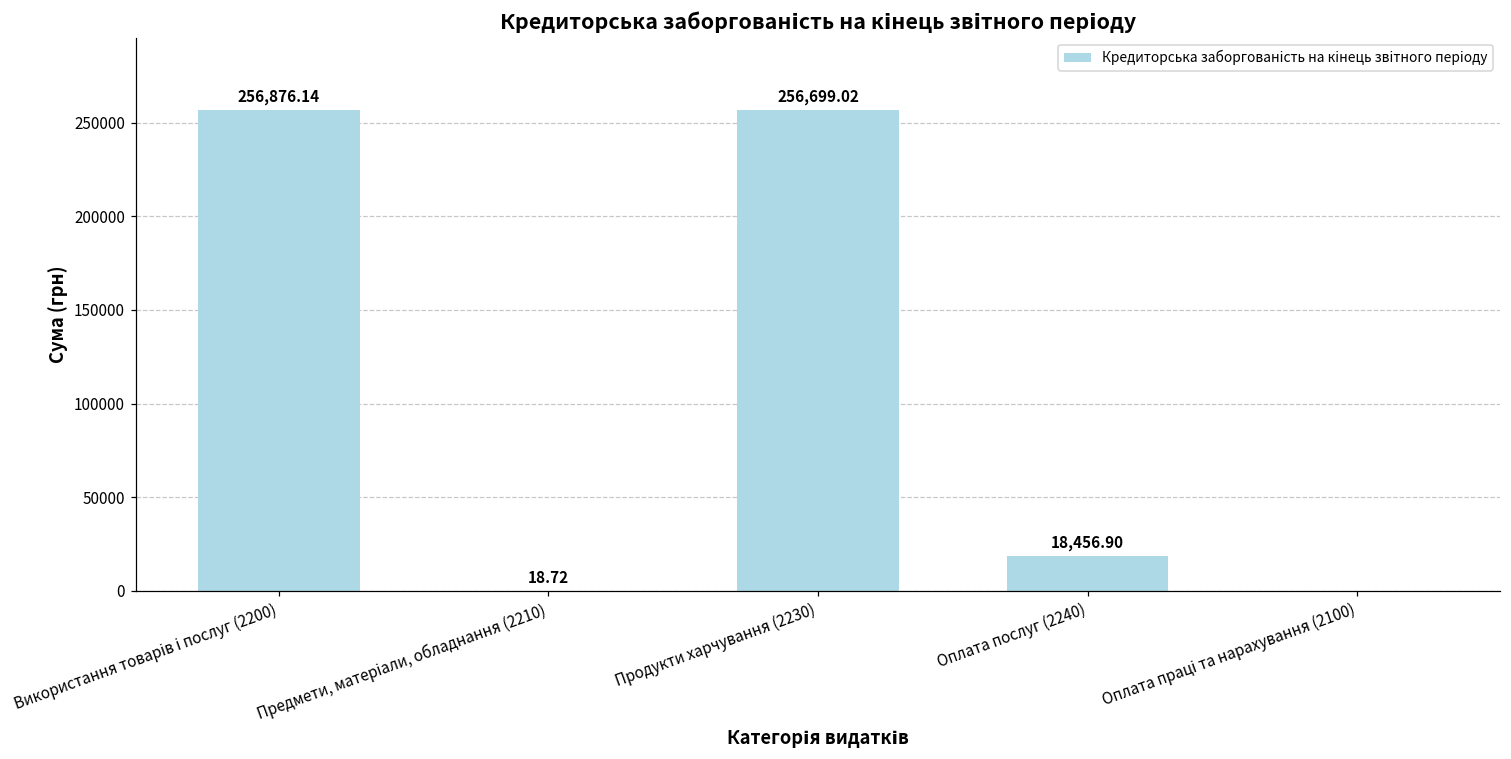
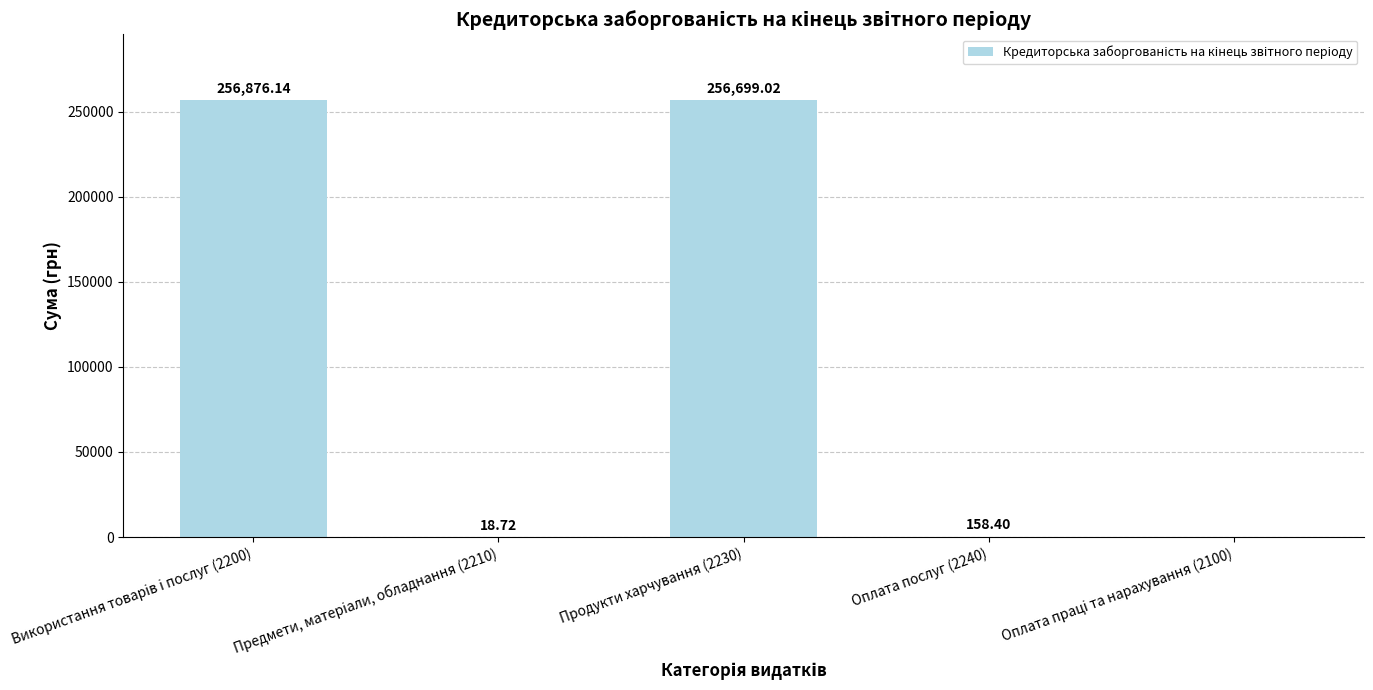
  {
    "Використання товарів і послуг (2200)": "256,876.14",
    "Предмети, матеріали, обладнання (2210)": "18.72",
    "Продукти харчування (2230)": "256,699.02",
-   "Оплата послуг (2240)": "18,456.90"
+   "Оплата послуг (2240)": "158.40"
  }
